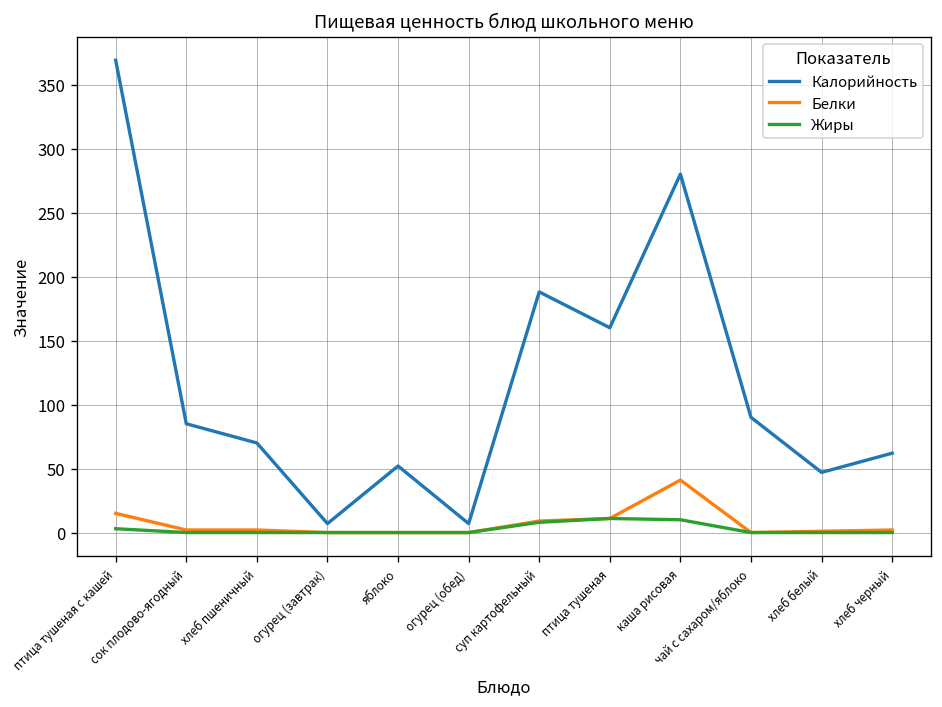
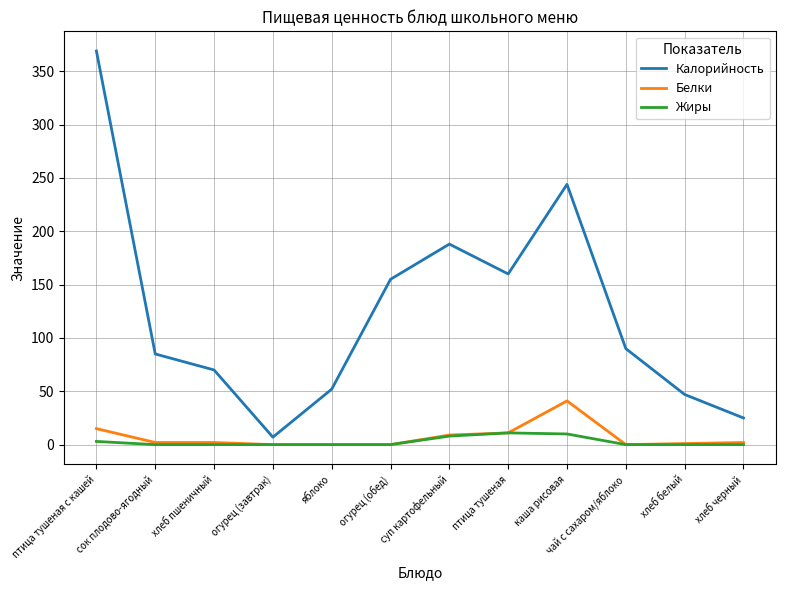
  {
    "Калорийность": {
      "птица тушеная с кашей": 369,
      "сок плодово-ягодный": 85,
      "хлеб пшеничный": 70,
      "огурец (завтрак)": 7,
      "яблоко": 52,
-     "огурец (обед)": 7,
+     "огурец (обед)": 155,
      "суп картофельный": 188,
      "птица тушеная": 160,
-     "каша рисовая": 280,
+     "каша рисовая": 244,
      "чай с сахаром/яблоко": 90,
      "хлеб белый": 47,
-     "хлеб черный": 62
+     "хлеб черный": 25
    },
    "Белки": {
      "птица тушеная с кашей": 15,
      "каша рисовая": 41
    },
    "Жиры": {
      "птица тушеная с кашей": 3,
      "каша рисовая": 10
    }
  }
